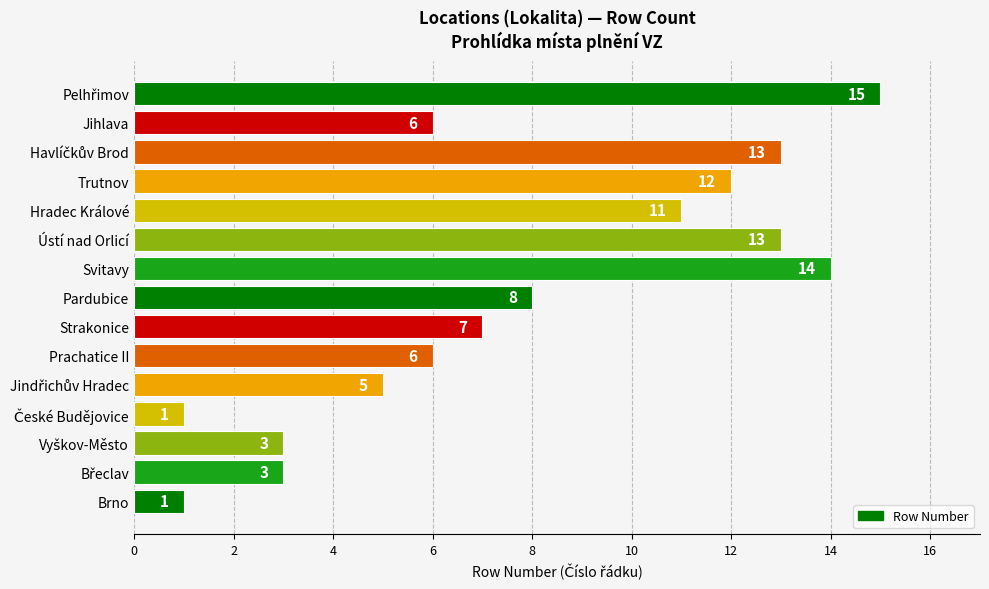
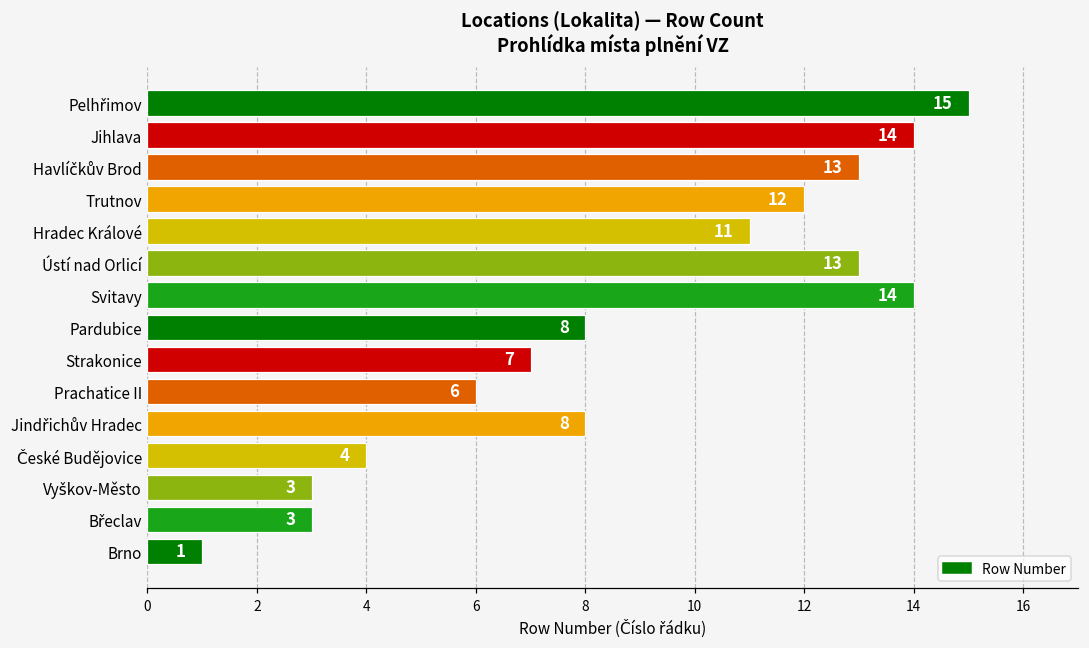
  {
    "Pelhřimov": 15,
-   "Jihlava": 6,
+   "Jihlava": 14,
    "Havlíčkův Brod": 13,
    "Trutnov": 12,
    "Hradec Králové": 11,
    "Ústí nad Orlicí": 13,
    "Svitavy": 14,
    "Pardubice": 8,
    "Strakonice": 7,
    "Prachatice II": 6,
-   "Jindřichův Hradec": 5,
-   "České Budějovice": 1,
+   "Jindřichův Hradec": 8,
+   "České Budějovice": 4,
    "Vyškov-Město": 3,
    "Břeclav": 3,
    "Brno": 1
  }
